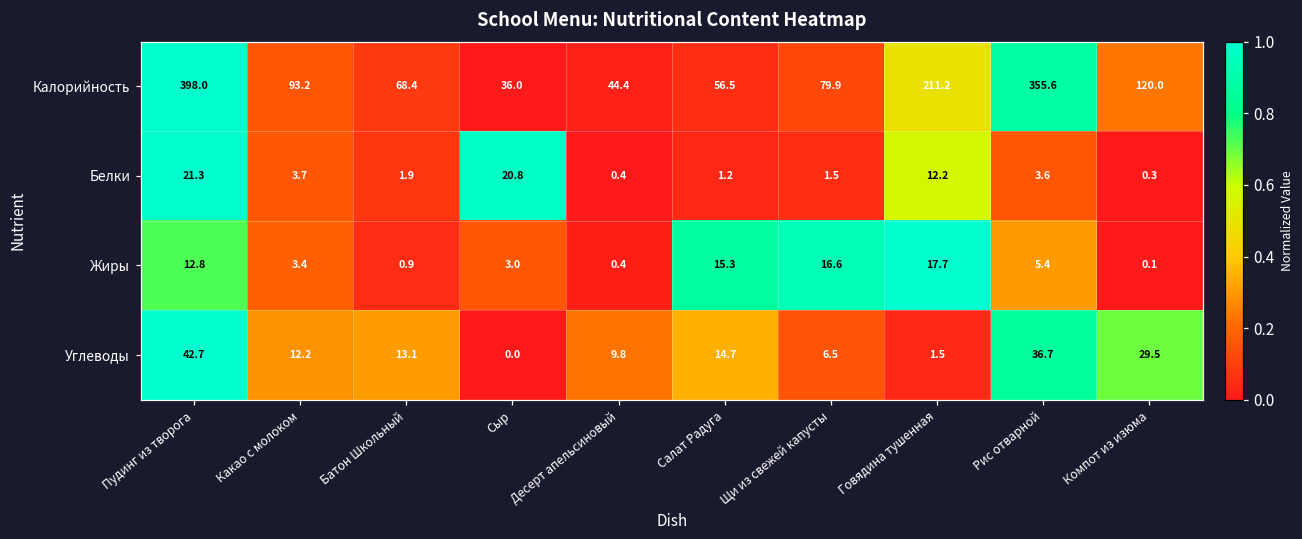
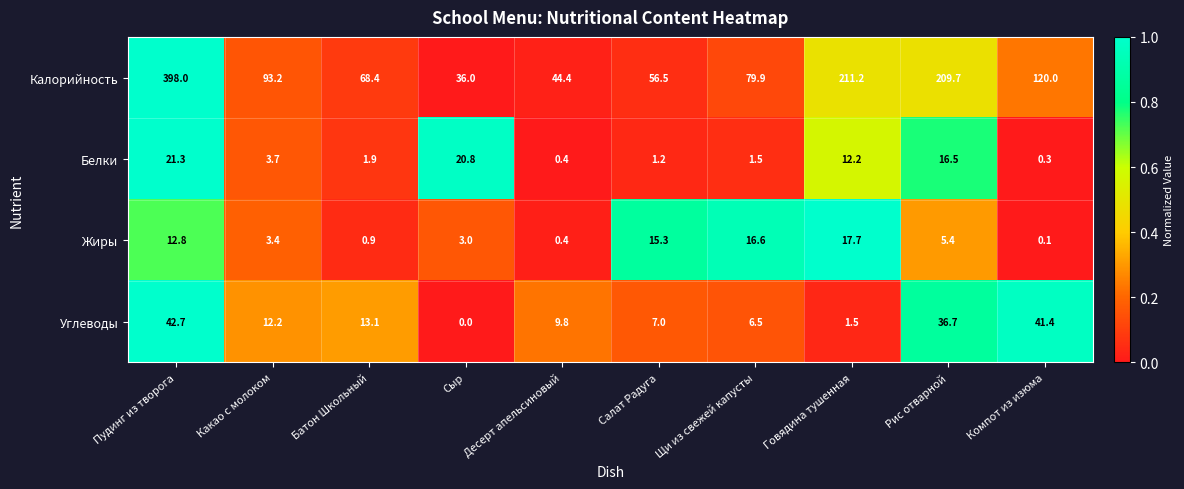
  {
    "Калорийность": {
      "Пудинг из творога": 398.0,
      "Какао с молоком": 93.2,
      "Батон Школьный": 68.4,
      "Сыр": 36.0,
      "Десерт апельсиновый": 44.4,
      "Салат Радуга": 56.5,
      "Щи из свежей капусты": 79.9,
      "Говядина тушенная": 211.2,
-     "Рис отварной": 355.6,
+     "Рис отварной": 209.7,
      "Компот из изюма": 120.0
    },
    "Белки": {
      "Пудинг из творога": 21.3,
      "Какао с молоком": 3.7,
      "Батон Школьный": 1.9,
      "Сыр": 20.8,
      "Десерт апельсиновый": 0.4,
      "Салат Радуга": 1.2,
      "Щи из свежей капусты": 1.5,
      "Говядина тушенная": 12.2,
-     "Рис отварной": 3.6,
+     "Рис отварной": 16.5,
      "Компот из изюма": 0.3
    },
    "Жиры": {
      "Пудинг из творога": 12.8,
      "Какао с молоком": 3.4,
      "Батон Школьный": 0.9,
      "Сыр": 3.0,
      "Десерт апельсиновый": 0.4,
      "Салат Радуга": 15.3,
      "Щи из свежей капусты": 16.6,
      "Говядина тушенная": 17.7,
      "Рис отварной": 5.4,
      "Компот из изюма": 0.1
    },
    "Углеводы": {
      "Пудинг из творога": 42.7,
      "Какао с молоком": 12.2,
      "Батон Школьный": 13.1,
      "Сыр": 0.0,
      "Десерт апельсиновый": 9.8,
-     "Салат Радуга": 14.7,
+     "Салат Радуга": 7.0,
      "Щи из свежей капусты": 6.5,
      "Говядина тушенная": 1.5,
      "Рис отварной": 36.7,
-     "Компот из изюма": 29.5
+     "Компот из изюма": 41.4
    }
  }
